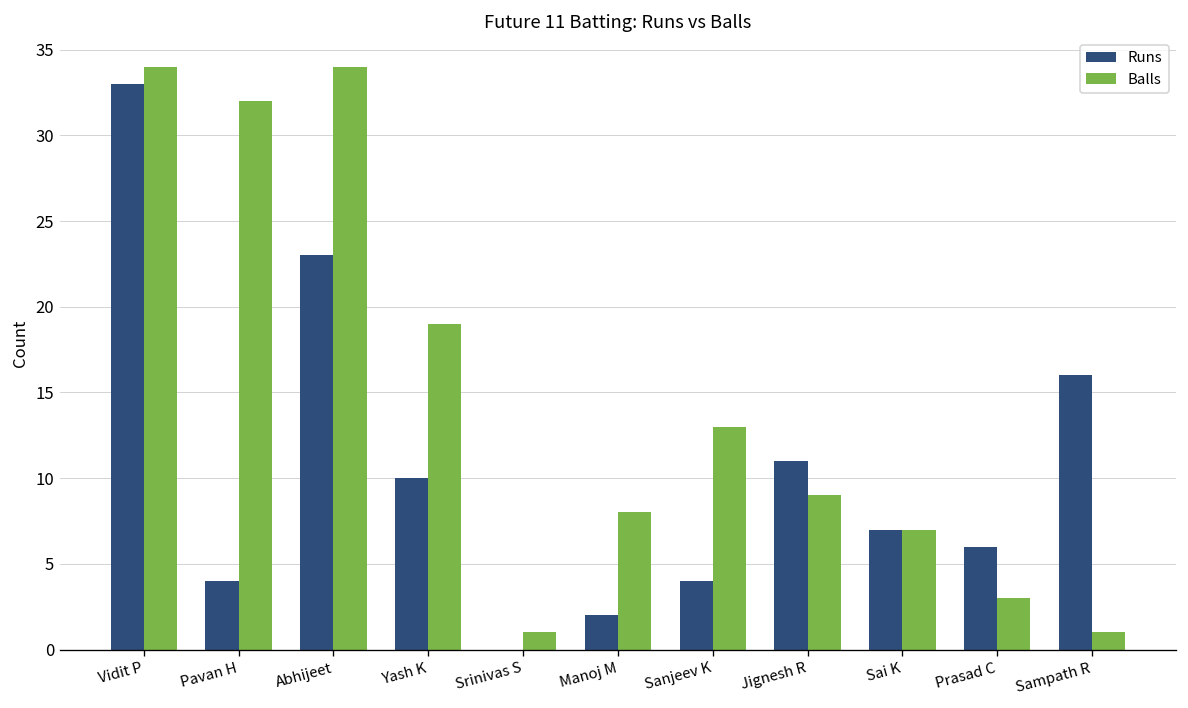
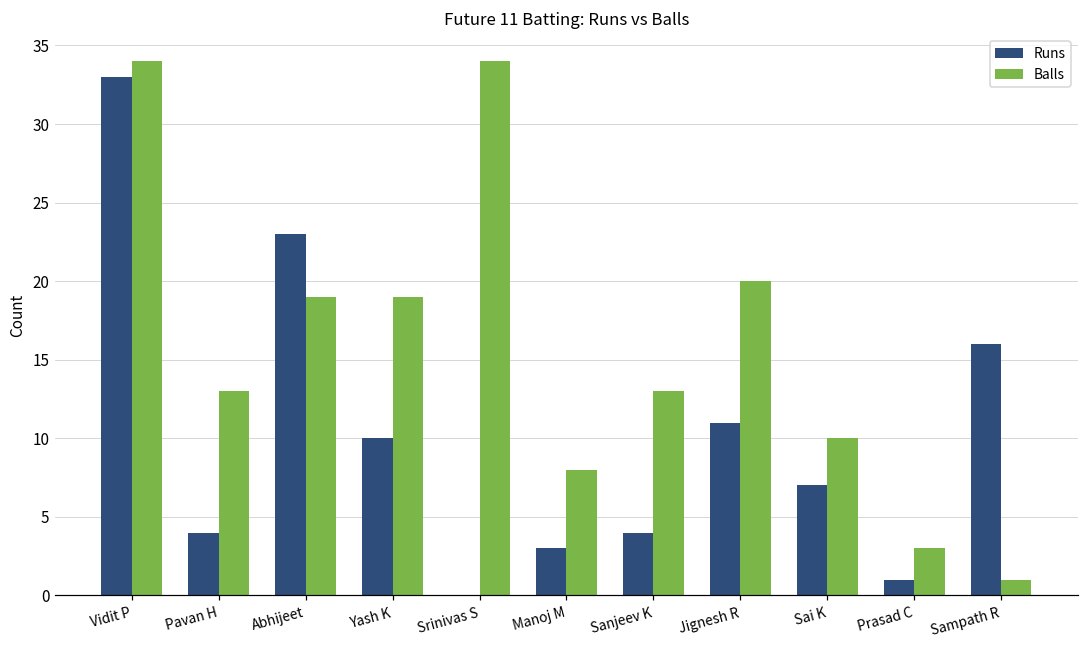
  {
    "Runs": {
      "Vidit P": 33,
      "Pavan H": 4,
      "Abhijeet": 23,
      "Yash K": 10,
      "Srinivas S": 0,
-     "Manoj M": 2,
+     "Manoj M": 3,
      "Sanjeev K": 4,
      "Jignesh R": 11,
      "Sai K": 7,
-     "Prasad C": 6,
+     "Prasad C": 1,
      "Sampath R": 16
    },
    "Balls": {
      "Vidit P": 34,
-     "Pavan H": 32,
-     "Abhijeet": 34,
+     "Pavan H": 13,
+     "Abhijeet": 19,
      "Yash K": 19,
-     "Srinivas S": 1,
+     "Srinivas S": 34,
      "Manoj M": 8,
      "Sanjeev K": 13,
-     "Jignesh R": 9,
-     "Sai K": 7,
+     "Jignesh R": 20,
+     "Sai K": 10,
      "Prasad C": 3,
      "Sampath R": 1
    }
  }
